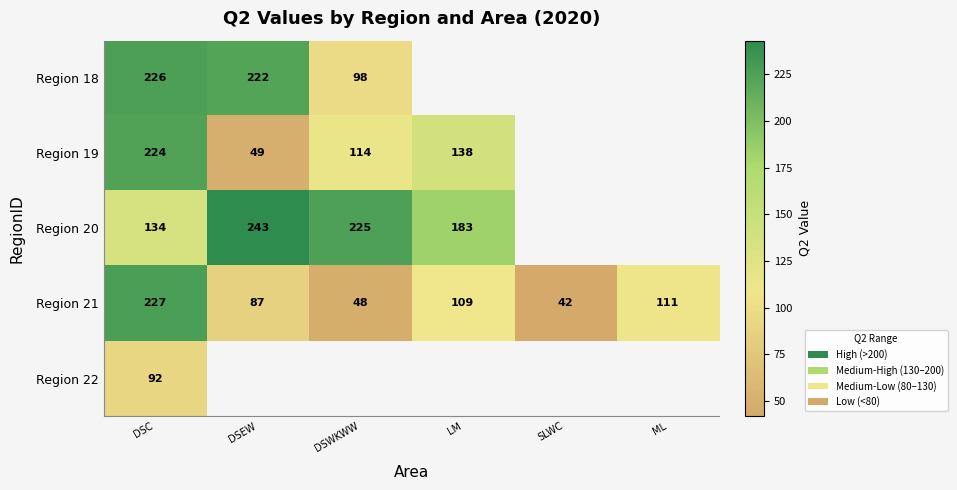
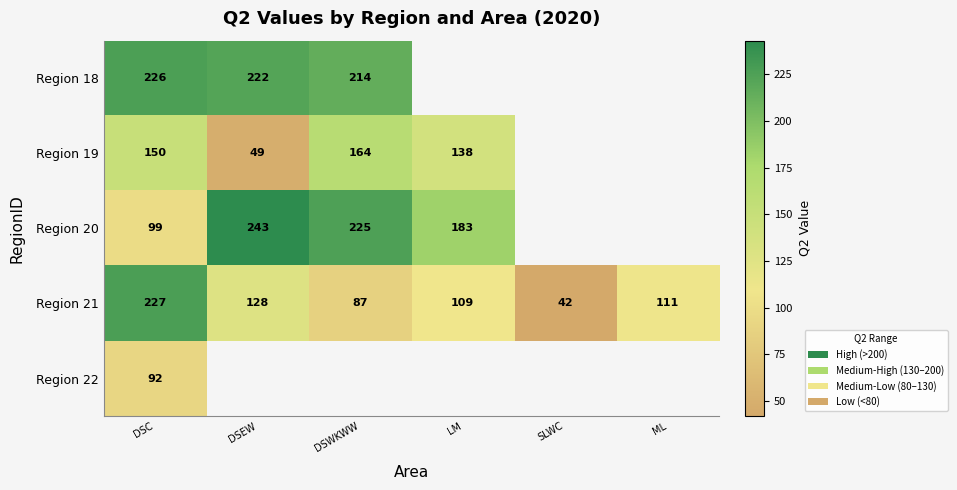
  {
    "Region 18": {
      "DSC": 226,
      "DSEW": 222,
-     "DSWKWW": 98
+     "DSWKWW": 214
    },
    "Region 19": {
-     "DSC": 224,
+     "DSC": 150,
      "DSEW": 49,
-     "DSWKWW": 114,
+     "DSWKWW": 164,
      "LM": 138
    },
    "Region 20": {
-     "DSC": 134,
+     "DSC": 99,
      "DSEW": 243,
      "DSWKWW": 225,
      "LM": 183
    },
    "Region 21": {
      "DSC": 227,
-     "DSEW": 87,
-     "DSWKWW": 48,
+     "DSEW": 128,
+     "DSWKWW": 87,
      "LM": 109,
      "SLWC": 42,
      "ML": 111
    },
    "Region 22": {
      "DSC": 92
    }
  }
